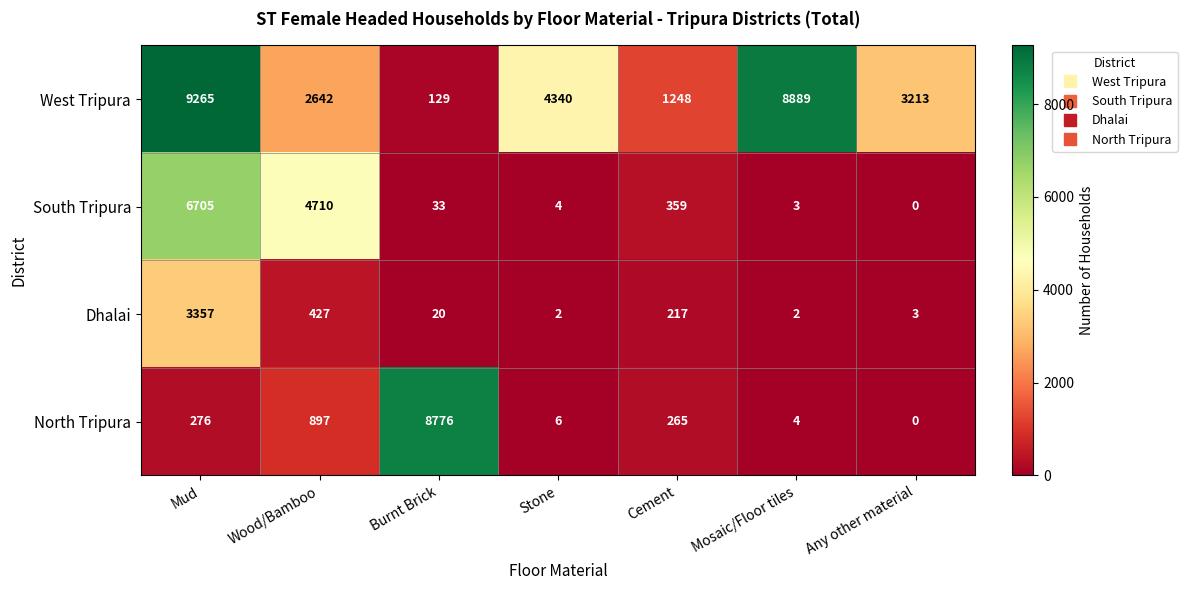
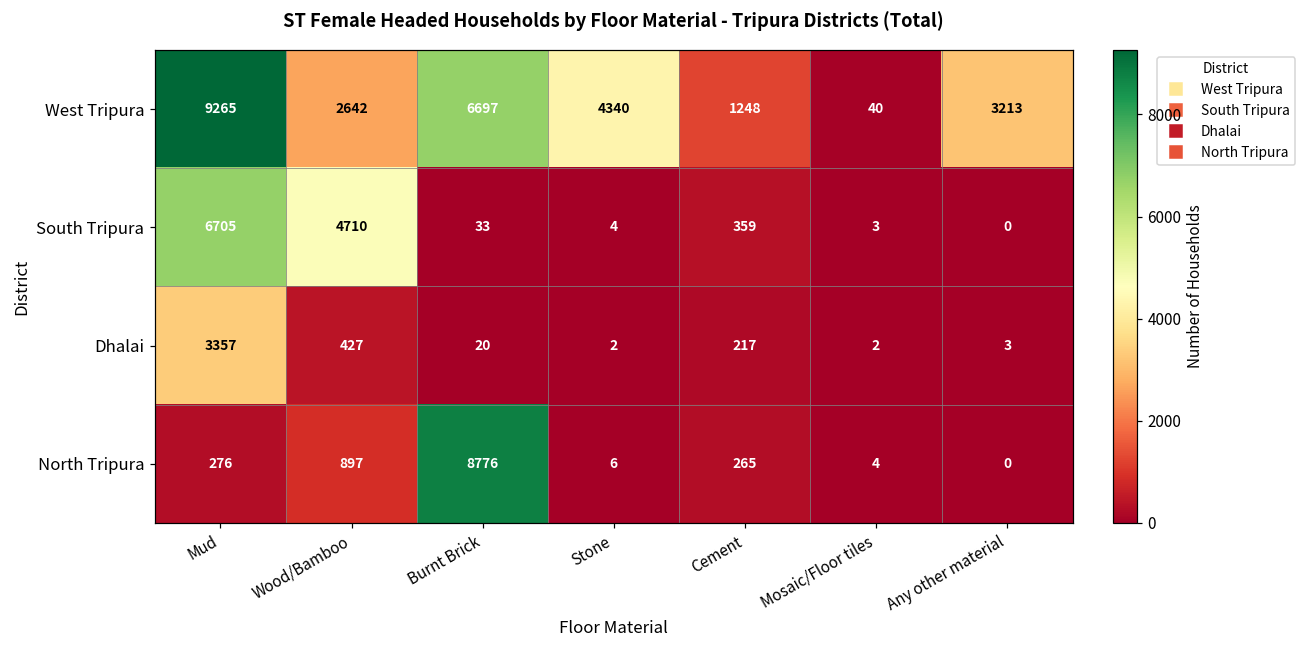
  {
    "West Tripura": {
      "Mud": 9265,
      "Wood/Bamboo": 2642,
-     "Burnt Brick": 129,
+     "Burnt Brick": 6697,
      "Stone": 4340,
      "Cement": 1248,
-     "Mosaic/Floor tiles": 8889,
+     "Mosaic/Floor tiles": 40,
      "Any other material": 3213
    },
    "South Tripura": {
      "Mud": 6705,
      "Wood/Bamboo": 4710,
      "Burnt Brick": 33,
      "Stone": 4,
      "Cement": 359,
      "Mosaic/Floor tiles": 3,
      "Any other material": 0
    },
    "Dhalai": {
      "Mud": 3357,
      "Wood/Bamboo": 427,
      "Burnt Brick": 20,
      "Stone": 2,
      "Cement": 217,
      "Mosaic/Floor tiles": 2,
      "Any other material": 3
    },
    "North Tripura": {
      "Mud": 276,
      "Wood/Bamboo": 897,
      "Burnt Brick": 8776,
      "Stone": 6,
      "Cement": 265,
      "Mosaic/Floor tiles": 4,
      "Any other material": 0
    }
  }
